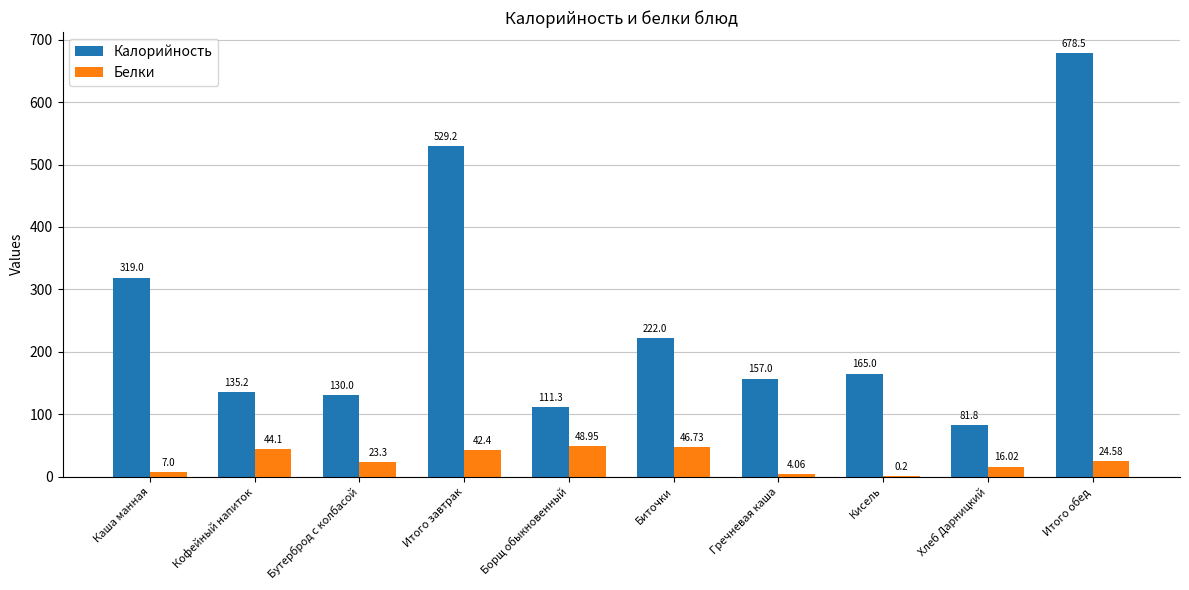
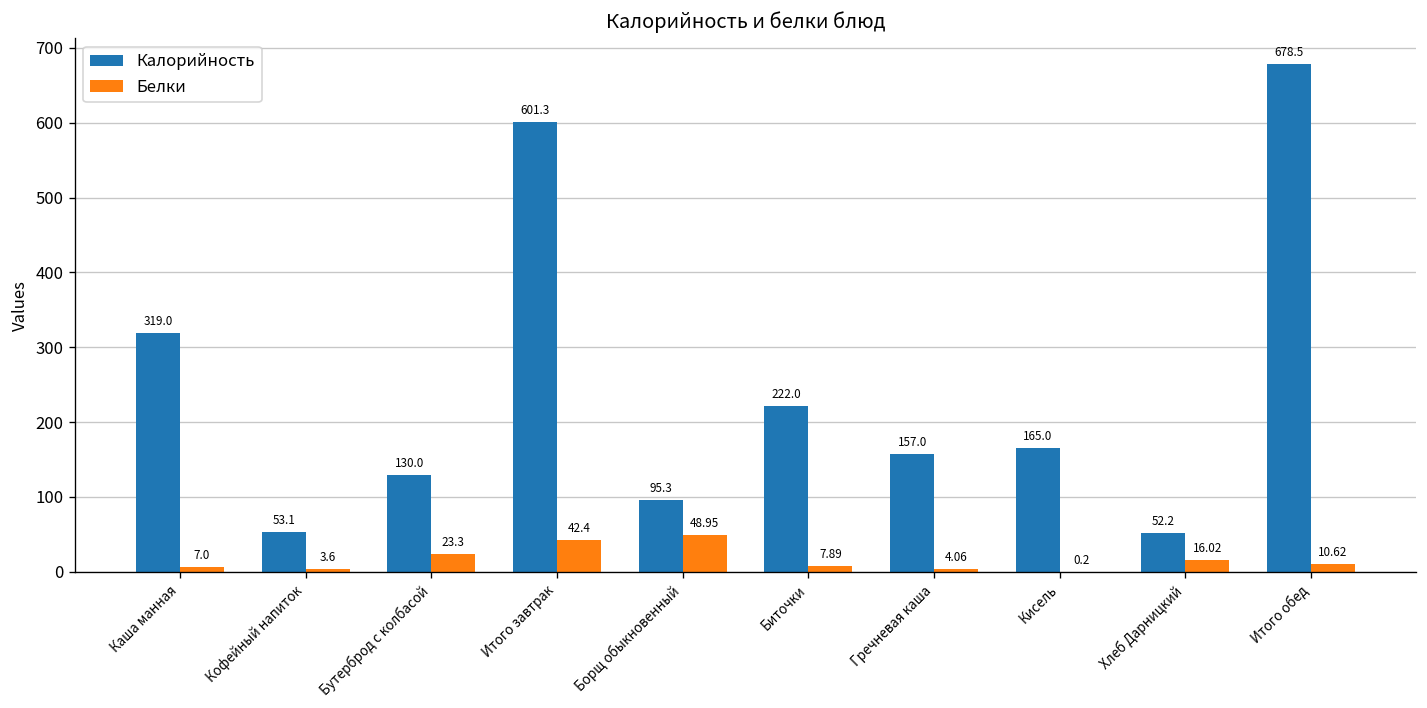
  {
    "Калорийность": {
      "Каша манная": 319.0,
-     "Кофейный напиток": 135.2,
+     "Кофейный напиток": 53.1,
      "Бутерброд с колбасой": 130.0,
-     "Итого завтрак": 529.2,
-     "Борщ обыкновенный": 111.3,
+     "Итого завтрак": 601.3,
+     "Борщ обыкновенный": 95.3,
      "Биточки": 222.0,
      "Гречневая каша": 157.0,
      "Кисель": 165.0,
-     "Хлеб Дарницкий": 81.8,
+     "Хлеб Дарницкий": 52.2,
      "Итого обед": 678.5
    },
    "Белки": {
      "Каша манная": 7.0,
-     "Кофейный напиток": 44.1,
+     "Кофейный напиток": 3.6,
      "Бутерброд с колбасой": 23.3,
      "Итого завтрак": 42.4,
      "Борщ обыкновенный": 48.95,
-     "Биточки": 46.73,
+     "Биточки": 7.89,
      "Гречневая каша": 4.06,
      "Кисель": 0.2,
      "Хлеб Дарницкий": 16.02,
-     "Итого обед": 24.58
+     "Итого обед": 10.62
    }
  }
